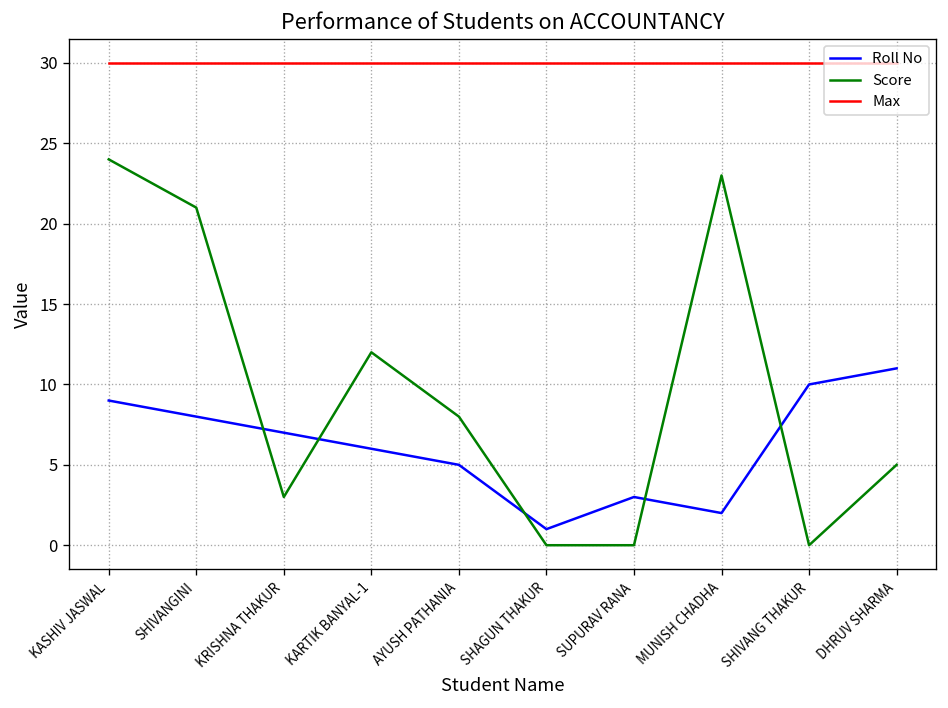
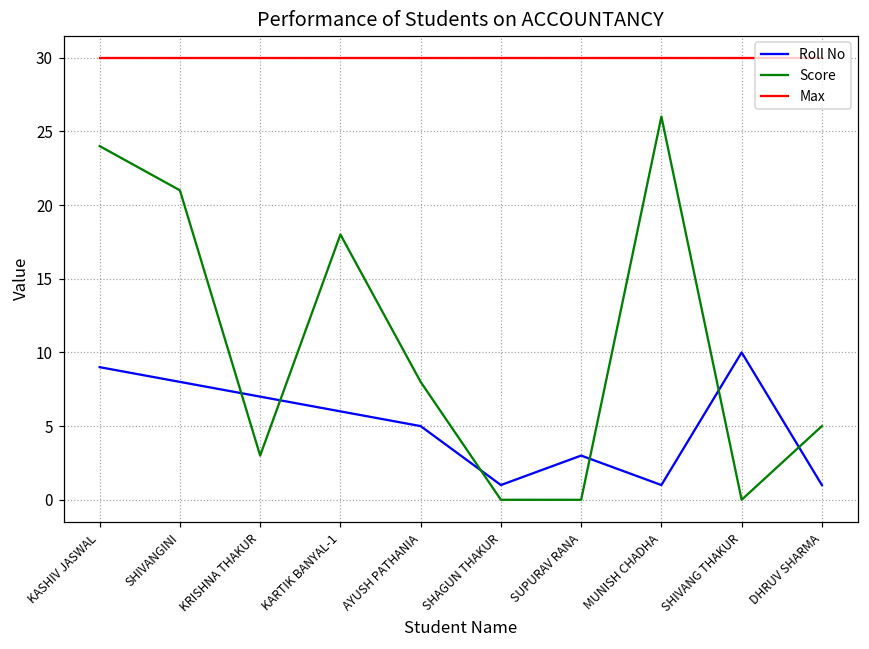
  {
    "Roll No": {
      "KASHIV JASWAL": 9,
      "SHIVANGINI": 8,
      "KRISHNA THAKUR": 7,
      "KARTIK BANYAL-1": 6,
      "AYUSH PATHANIA": 5,
      "SHAGUN THAKUR": 1,
      "SUPURAV RANA": 3,
-     "MUNISH CHADHA": 2,
+     "MUNISH CHADHA": 1,
      "SHIVANG THAKUR": 10,
-     "DHRUV SHARMA": 11
+     "DHRUV SHARMA": 1
    },
    "Score": {
      "KASHIV JASWAL": 24,
      "SHIVANGINI": 21,
      "KRISHNA THAKUR": 3,
-     "KARTIK BANYAL-1": 12,
+     "KARTIK BANYAL-1": 18,
      "AYUSH PATHANIA": 8,
      "SHAGUN THAKUR": 0,
      "SUPURAV RANA": 0,
-     "MUNISH CHADHA": 23,
+     "MUNISH CHADHA": 26,
      "SHIVANG THAKUR": 0,
      "DHRUV SHARMA": 5
    },
    "Max": {
      "KASHIV JASWAL": 30,
      "SHIVANGINI": 30,
      "KRISHNA THAKUR": 30,
      "KARTIK BANYAL-1": 30,
      "AYUSH PATHANIA": 30,
      "SHAGUN THAKUR": 30,
      "SUPURAV RANA": 30,
      "MUNISH CHADHA": 30,
      "SHIVANG THAKUR": 30
    }
  }
